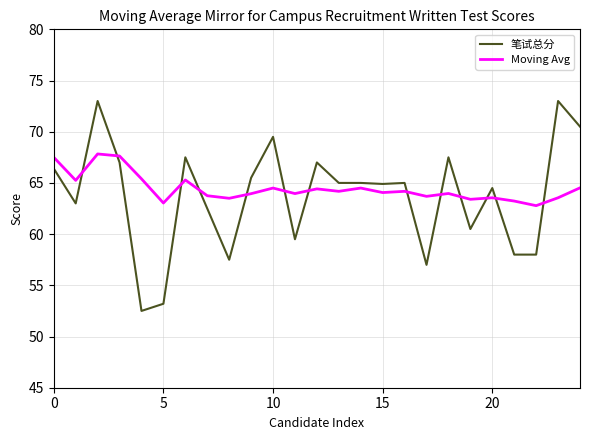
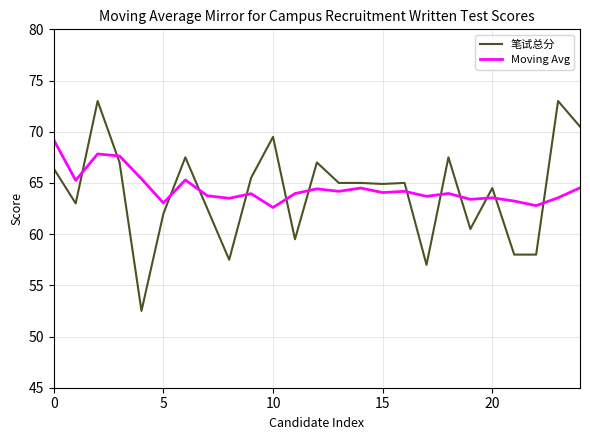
  {
    "笔试总分": {
      "0": 66.4,
-     "5": 53.2,
+     "5": 62.0,
      "10": 69.5,
      "15": 64.9,
      "20": 64.5
    },
    "Moving Avg": {
-     "0": 67.5,
+     "0": 69.2,
      "5": 63.0,
-     "10": 64.5,
+     "10": 62.6,
      "15": 64.1,
      "20": 63.6
    }
  }
